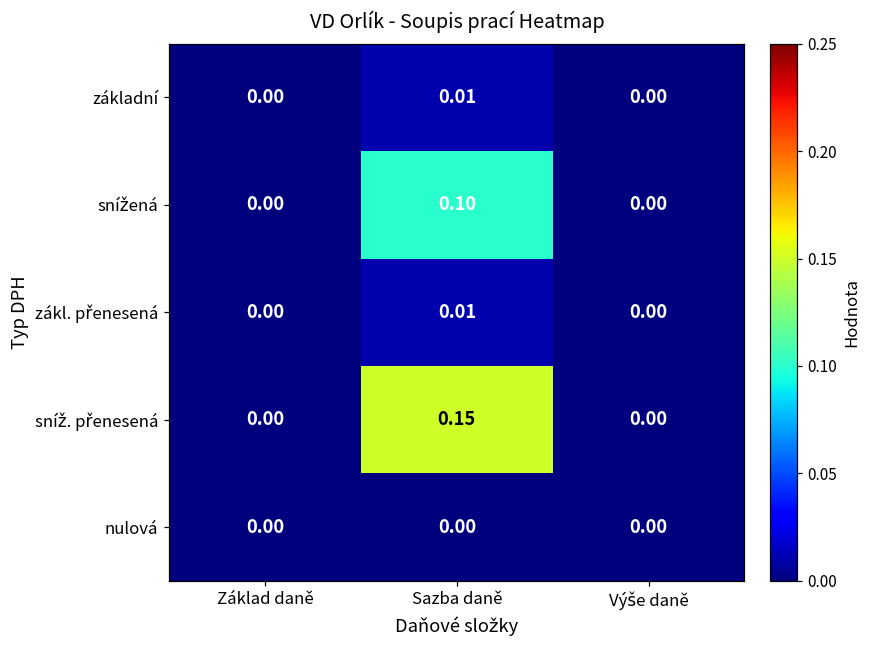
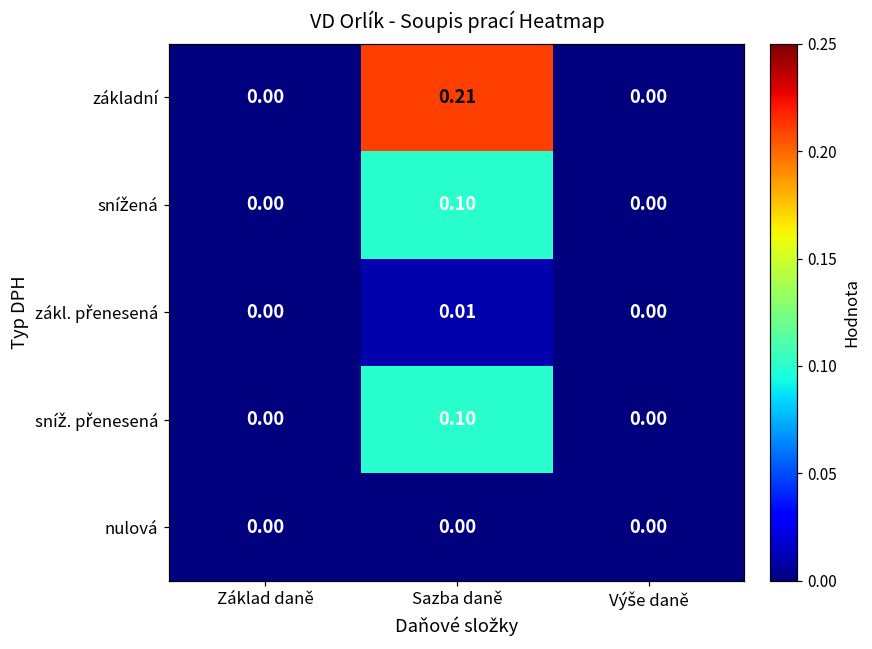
  {
    "základní": {
      "Základ daně": 0.00,
-     "Sazba daně": 0.01,
+     "Sazba daně": 0.21,
      "Výše daně": 0.00
    },
    "snížená": {
      "Základ daně": 0.00,
      "Sazba daně": 0.10,
      "Výše daně": 0.00
    },
    "zákl. přenesená": {
      "Základ daně": 0.00,
      "Sazba daně": 0.01,
      "Výše daně": 0.00
    },
    "sníž. přenesená": {
      "Základ daně": 0.00,
-     "Sazba daně": 0.15,
+     "Sazba daně": 0.10,
      "Výše daně": 0.00
    },
    "nulová": {
      "Základ daně": 0.00,
      "Sazba daně": 0.00,
      "Výše daně": 0.00
    }
  }
